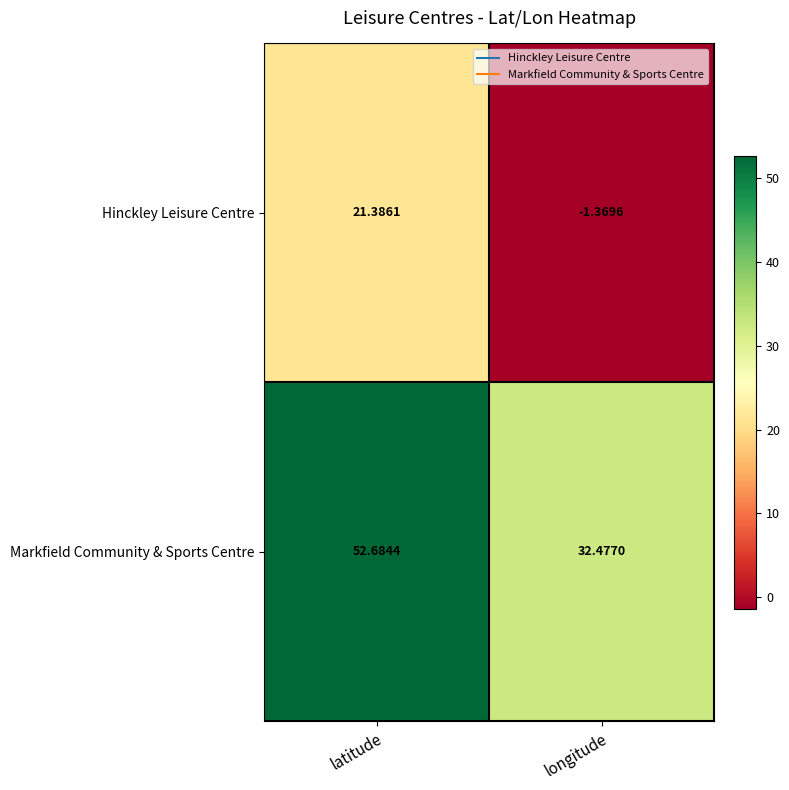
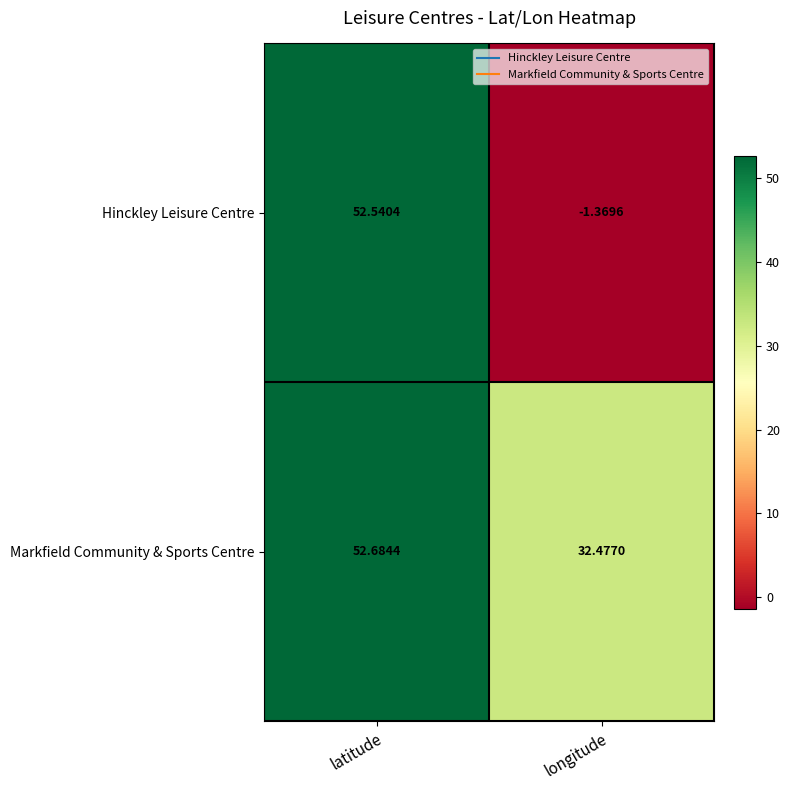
  {
    "Hinckley Leisure Centre": {
-     "latitude": 21.3861,
+     "latitude": 52.5404,
      "longitude": -1.3696
    },
    "Markfield Community & Sports Centre": {
      "latitude": 52.6844,
      "longitude": 32.4770
    }
  }
